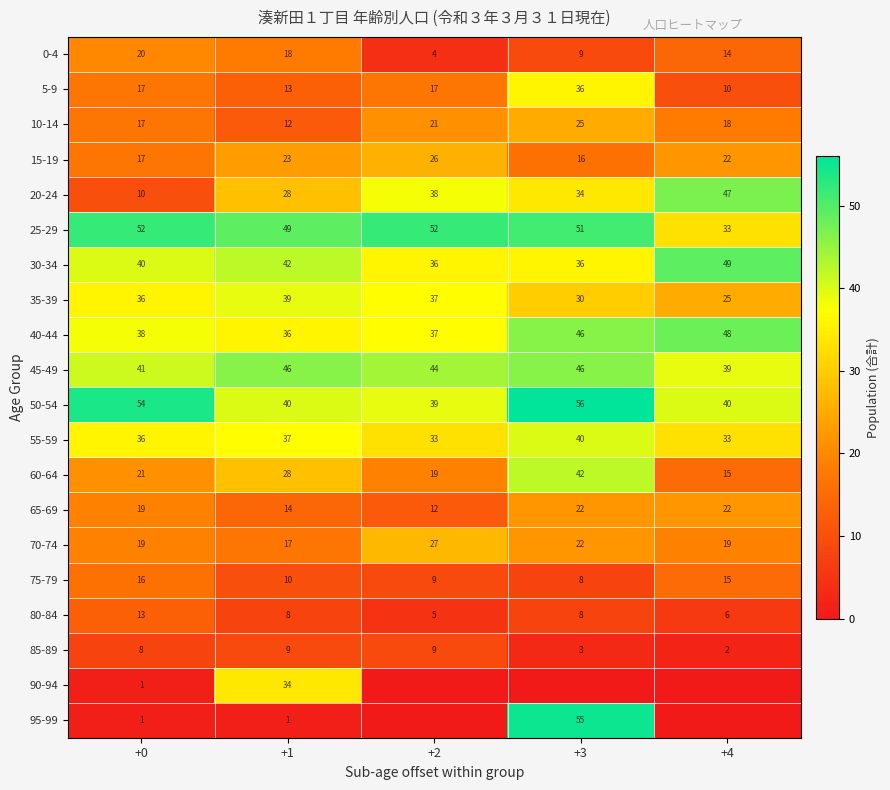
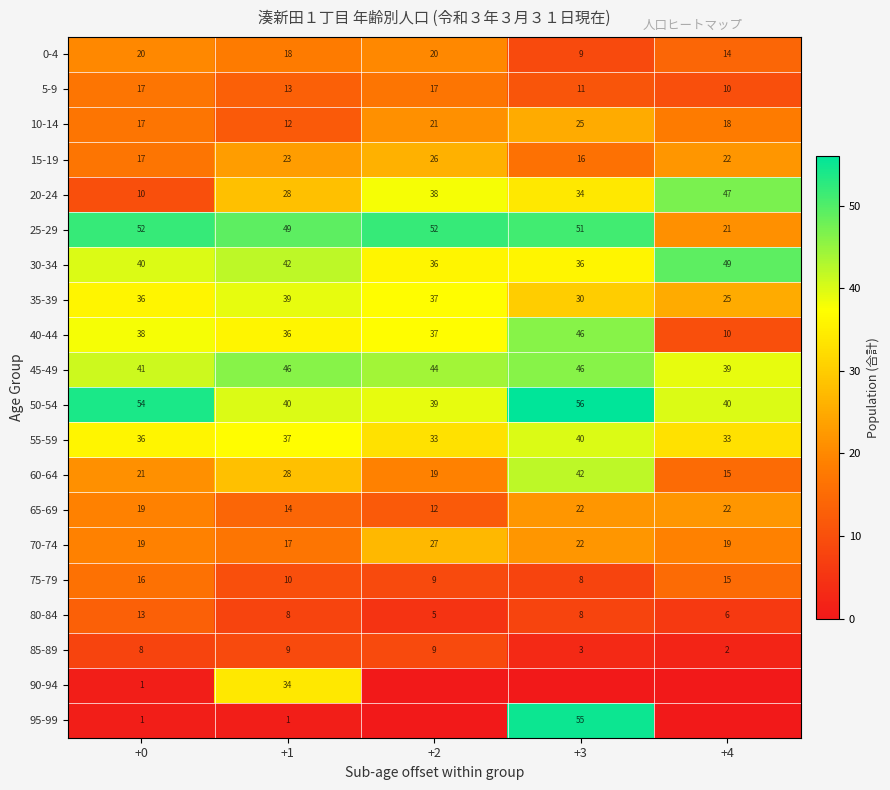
  {
    "0-4": {
      "+0": 20,
      "+1": 18,
-     "+2": 4,
+     "+2": 20,
      "+3": 9,
      "+4": 14
    },
    "5-9": {
      "+0": 17,
      "+1": 13,
      "+2": 17,
-     "+3": 36,
+     "+3": 11,
      "+4": 10
    },
    "10-14": {
      "+0": 17,
      "+1": 12,
      "+2": 21,
      "+3": 25,
      "+4": 18
    },
    "15-19": {
      "+0": 17,
      "+1": 23,
      "+2": 26,
      "+3": 16,
      "+4": 22
    },
    "20-24": {
      "+0": 10,
      "+1": 28,
      "+2": 38,
      "+3": 34,
      "+4": 47
    },
    "25-29": {
      "+0": 52,
      "+1": 49,
      "+2": 52,
      "+3": 51,
-     "+4": 33
+     "+4": 21
    },
    "30-34": {
      "+0": 40,
      "+1": 42,
      "+2": 36,
      "+3": 36,
      "+4": 49
    },
    "35-39": {
      "+0": 36,
      "+1": 39,
      "+2": 37,
      "+3": 30,
      "+4": 25
    },
    "40-44": {
      "+0": 38,
      "+1": 36,
      "+2": 37,
      "+3": 46,
-     "+4": 48
+     "+4": 10
    },
    "45-49": {
      "+0": 41,
      "+1": 46,
      "+2": 44,
      "+3": 46,
      "+4": 39
    },
    "50-54": {
      "+0": 54,
      "+1": 40,
      "+2": 39,
      "+3": 56,
      "+4": 40
    },
    "55-59": {
      "+0": 36,
      "+1": 37,
      "+2": 33,
      "+3": 40,
      "+4": 33
    },
    "60-64": {
      "+0": 21,
      "+1": 28,
      "+2": 19,
      "+3": 42,
      "+4": 15
    },
    "65-69": {
      "+0": 19,
      "+1": 14,
      "+2": 12,
      "+3": 22,
      "+4": 22
    },
    "70-74": {
      "+0": 19,
      "+1": 17,
      "+2": 27,
      "+3": 22,
      "+4": 19
    },
    "75-79": {
      "+0": 16,
      "+1": 10,
      "+2": 9,
      "+3": 8,
      "+4": 15
    },
    "80-84": {
      "+0": 13,
      "+1": 8,
      "+2": 5,
      "+3": 8,
      "+4": 6
    },
    "85-89": {
      "+0": 8,
      "+1": 9,
      "+2": 9,
      "+3": 3,
      "+4": 2
    },
    "90-94": {
      "+0": 1,
      "+1": 34
    },
    "95-99": {
      "+0": 1,
      "+1": 1,
      "+3": 55
    }
  }
